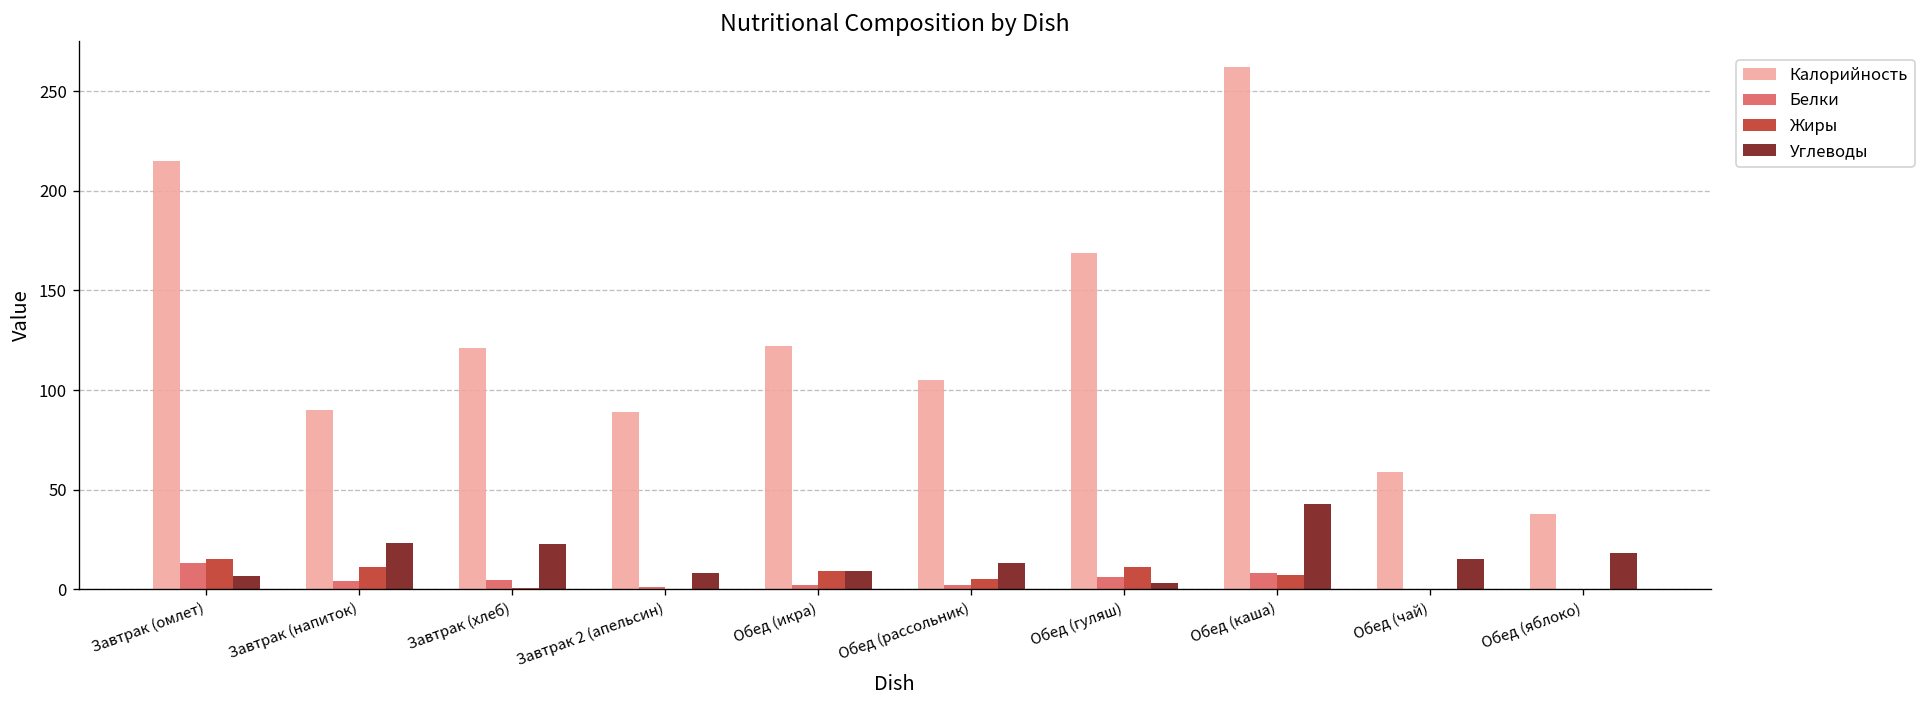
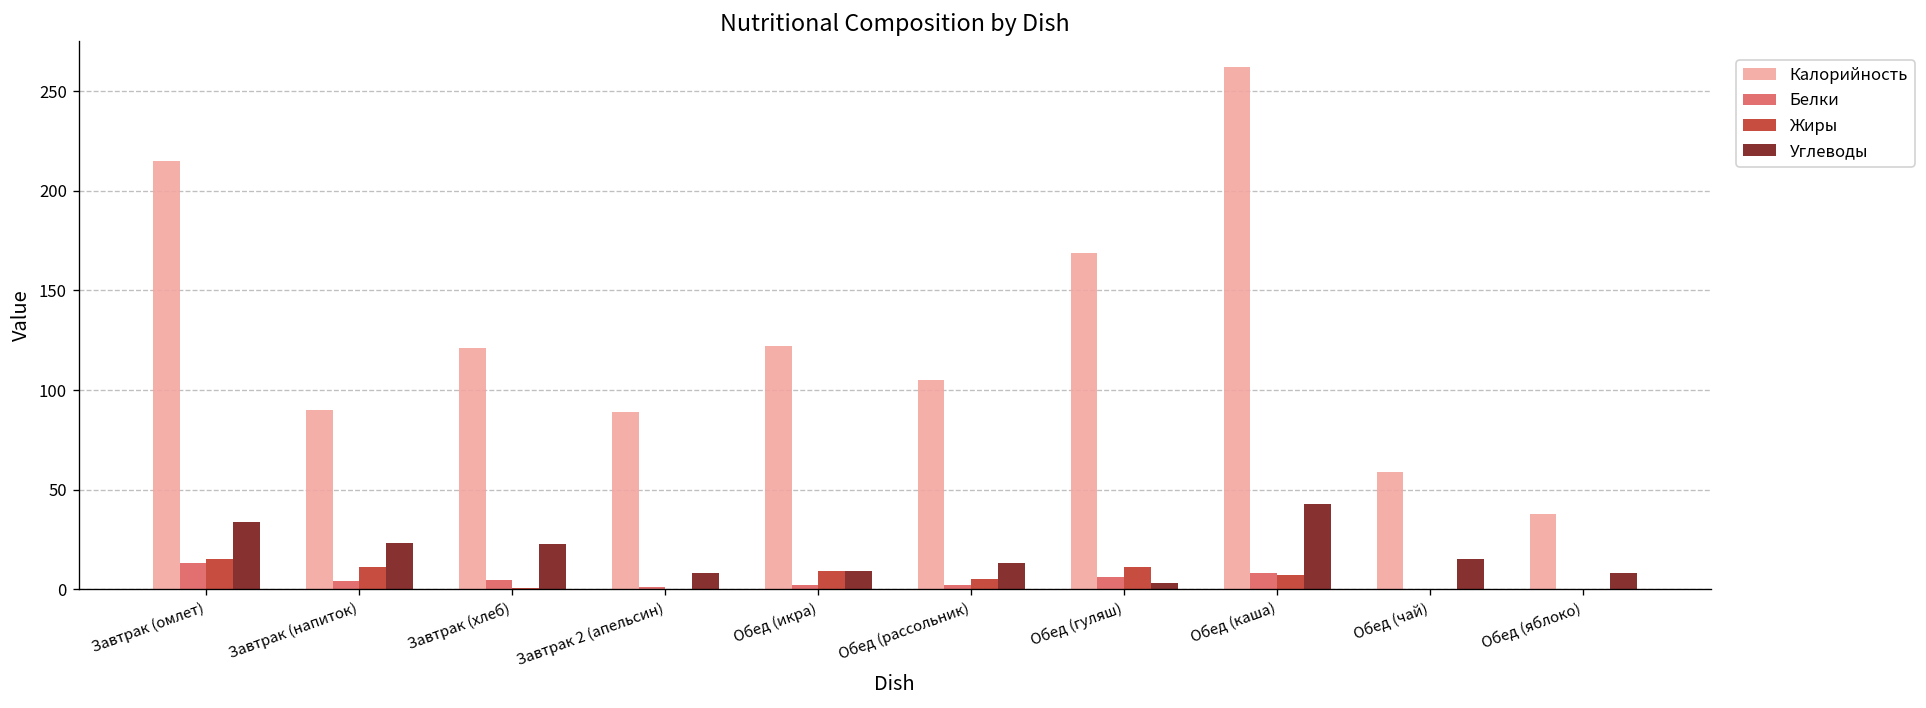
  {
    "Калорийность": {
      "Завтрак (омлет)": 215,
      "Завтрак (напиток)": 90,
      "Завтрак (хлеб)": 121,
      "Завтрак 2 (апельсин)": 89,
      "Обед (икра)": 122,
      "Обед (рассольник)": 105,
      "Обед (гуляш)": 169,
      "Обед (каша)": 262,
      "Обед (чай)": 59,
      "Обед (яблоко)": 38
    },
    "Белки": {
      "Завтрак (омлет)": 13,
      "Завтрак (напиток)": 4,
      "Завтрак (хлеб)": 5,
      "Обед (икра)": 2,
      "Обед (рассольник)": 2,
      "Обед (гуляш)": 6,
      "Обед (каша)": 8
    },
    "Жиры": {
      "Завтрак (омлет)": 15,
      "Завтрак (напиток)": 11,
      "Завтрак 2 (апельсин)": 0,
      "Обед (икра)": 9,
      "Обед (рассольник)": 5,
      "Обед (гуляш)": 11,
      "Обед (каша)": 7,
      "Обед (чай)": 0
    },
    "Углеводы": {
-     "Завтрак (омлет)": 7,
+     "Завтрак (омлет)": 34,
      "Завтрак (напиток)": 23,
      "Завтрак (хлеб)": 23,
      "Завтрак 2 (апельсин)": 8,
      "Обед (икра)": 9,
      "Обед (рассольник)": 13,
      "Обед (гуляш)": 3,
      "Обед (каша)": 43,
      "Обед (чай)": 15,
-     "Обед (яблоко)": 18
+     "Обед (яблоко)": 8
    }
  }
